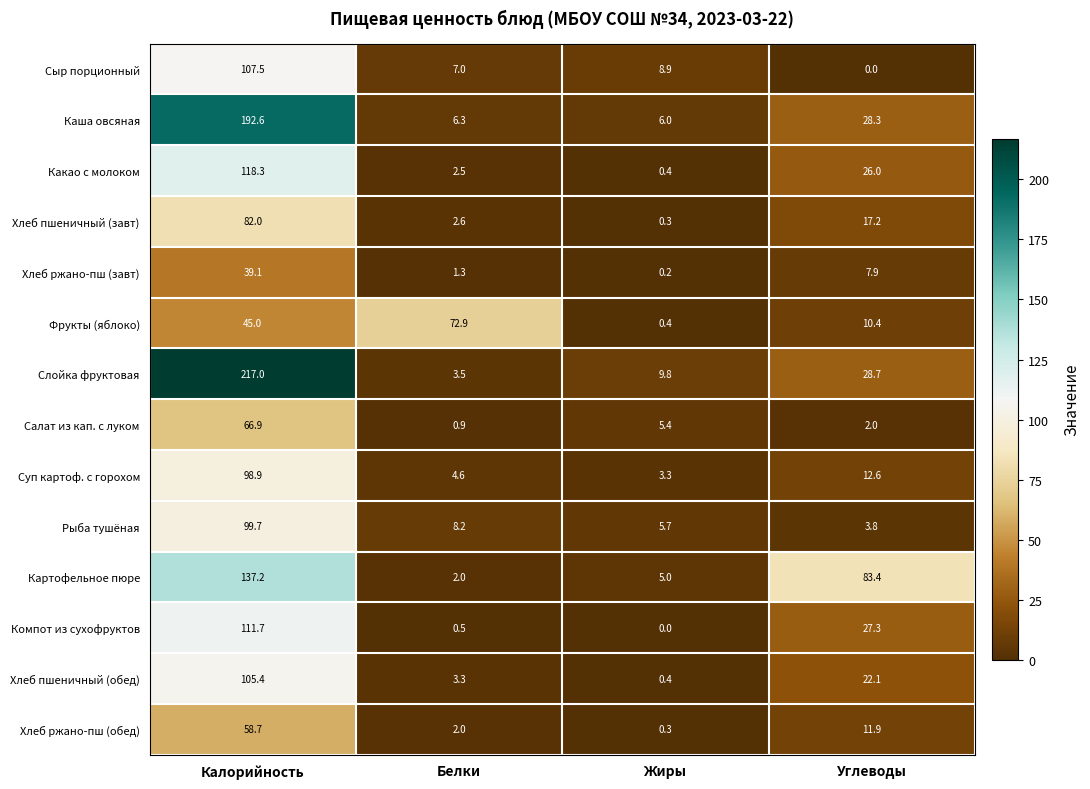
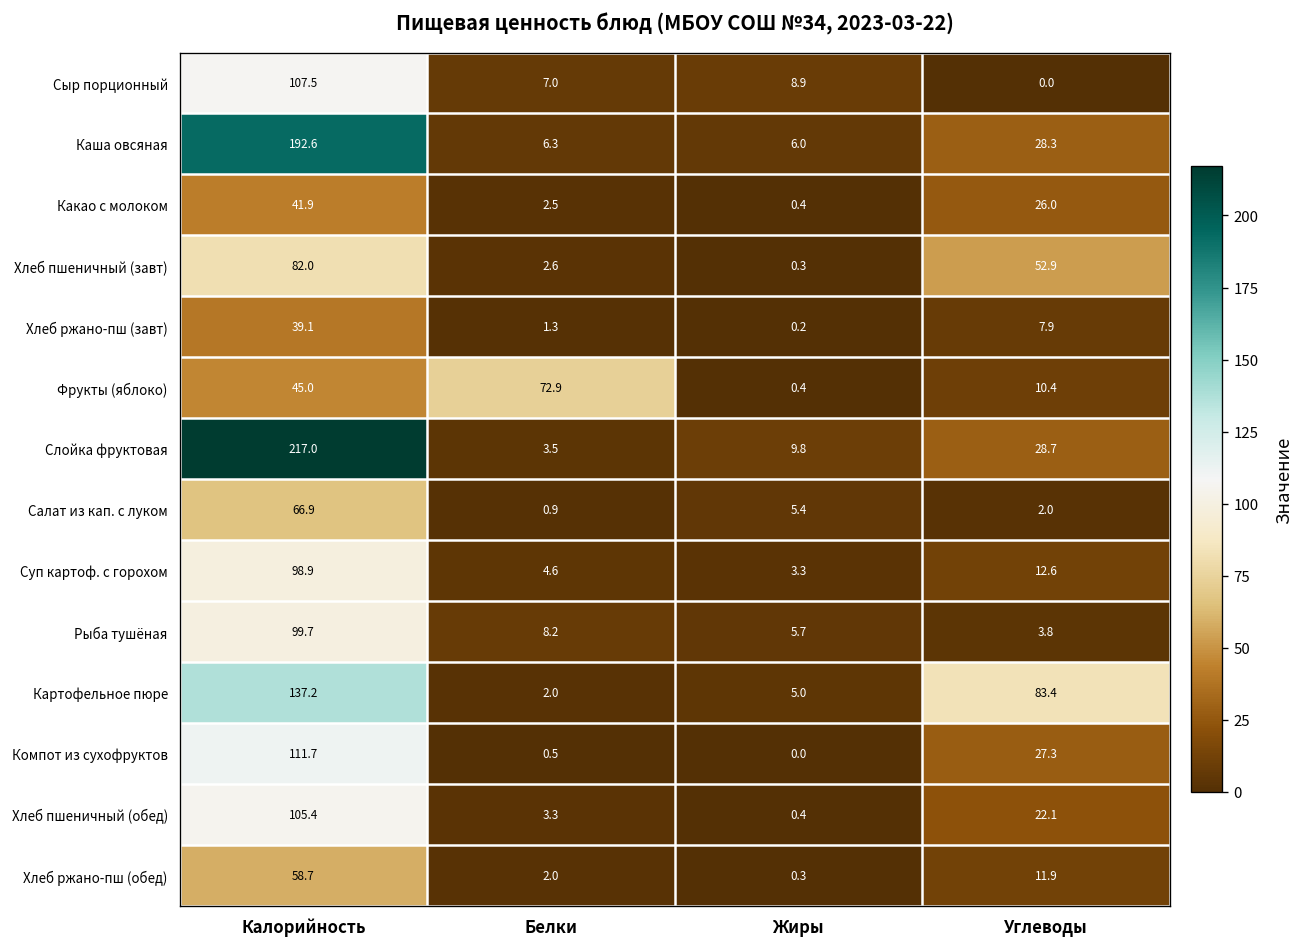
  {
    "Сыр порционный": {
      "Калорийность": 107.5,
      "Белки": 7.0,
      "Жиры": 8.9,
      "Углеводы": 0.0
    },
    "Каша овсяная": {
      "Калорийность": 192.6,
      "Белки": 6.3,
      "Жиры": 6.0,
      "Углеводы": 28.3
    },
    "Какао с молоком": {
-     "Калорийность": 118.3,
+     "Калорийность": 41.9,
      "Белки": 2.5,
      "Жиры": 0.4,
      "Углеводы": 26.0
    },
    "Хлеб пшеничный (завт)": {
      "Калорийность": 82.0,
      "Белки": 2.6,
      "Жиры": 0.3,
-     "Углеводы": 17.2
+     "Углеводы": 52.9
    },
    "Хлеб ржано-пш (завт)": {
      "Калорийность": 39.1,
      "Белки": 1.3,
      "Жиры": 0.2,
      "Углеводы": 7.9
    },
    "Фрукты (яблоко)": {
      "Калорийность": 45.0,
      "Белки": 72.9,
      "Жиры": 0.4,
      "Углеводы": 10.4
    },
    "Слойка фруктовая": {
      "Калорийность": 217.0,
      "Белки": 3.5,
      "Жиры": 9.8,
      "Углеводы": 28.7
    },
    "Салат из кап. с луком": {
      "Калорийность": 66.9,
      "Белки": 0.9,
      "Жиры": 5.4,
      "Углеводы": 2.0
    },
    "Суп картоф. с горохом": {
      "Калорийность": 98.9,
      "Белки": 4.6,
      "Жиры": 3.3,
      "Углеводы": 12.6
    },
    "Рыба тушёная": {
      "Калорийность": 99.7,
      "Белки": 8.2,
      "Жиры": 5.7,
      "Углеводы": 3.8
    },
    "Картофельное пюре": {
      "Калорийность": 137.2,
      "Белки": 2.0,
      "Жиры": 5.0,
      "Углеводы": 83.4
    },
    "Компот из сухофруктов": {
      "Калорийность": 111.7,
      "Белки": 0.5,
      "Жиры": 0.0,
      "Углеводы": 27.3
    },
    "Хлеб пшеничный (обед)": {
      "Калорийность": 105.4,
      "Белки": 3.3,
      "Жиры": 0.4,
      "Углеводы": 22.1
    },
    "Хлеб ржано-пш (обед)": {
      "Калорийность": 58.7,
      "Белки": 2.0,
      "Жиры": 0.3,
      "Углеводы": 11.9
    }
  }
